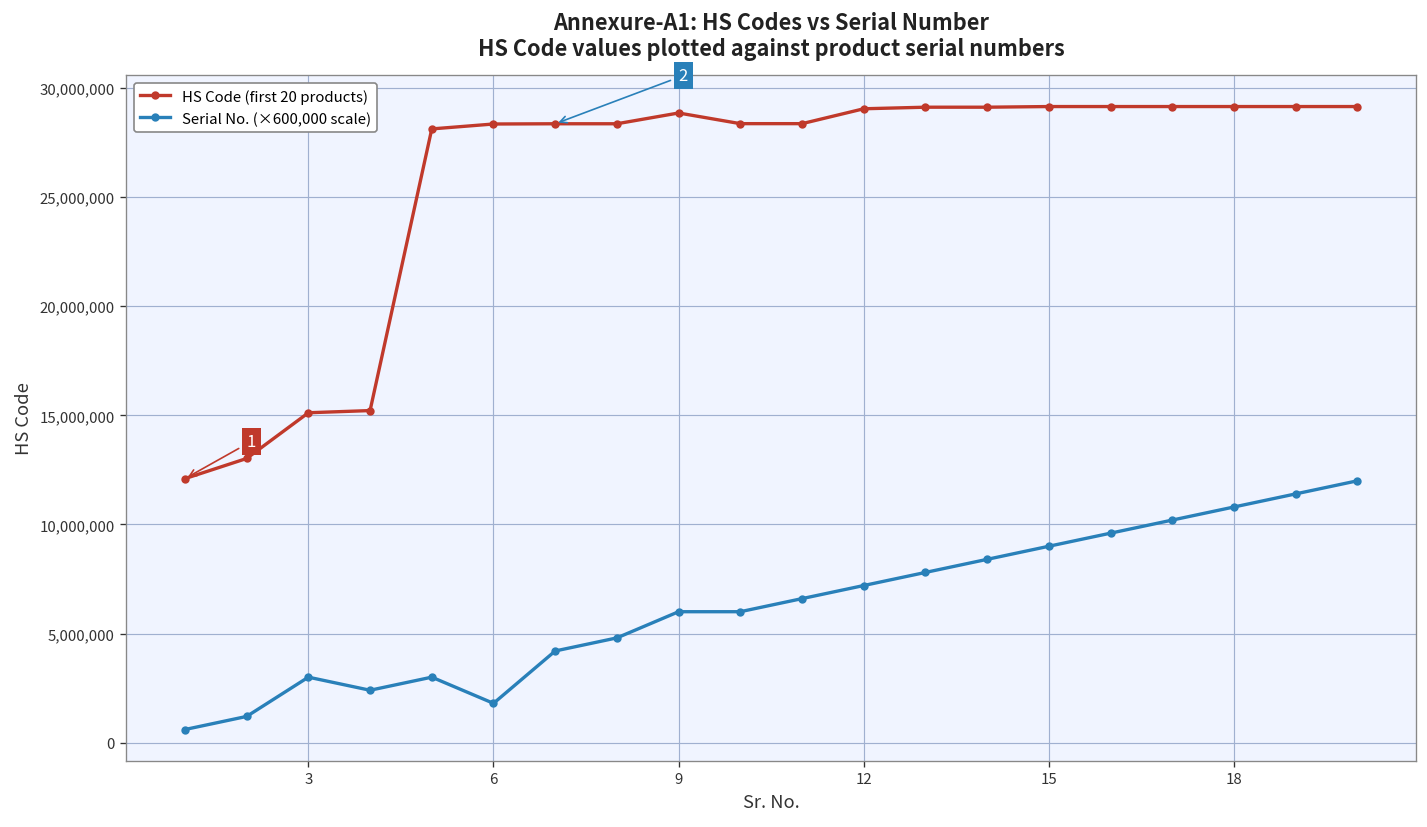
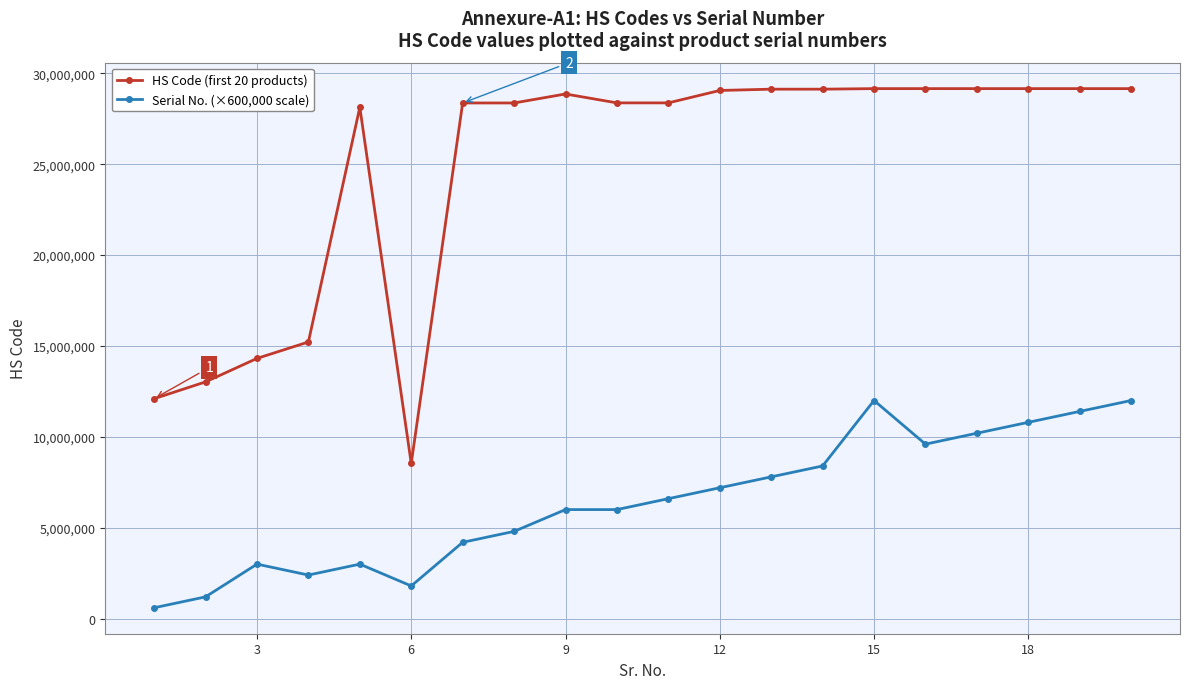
  {
    "HS Code (first 20 products)": {
-     "3": "15,100,000",
-     "6": "28,400,000",
+     "3": "14,300,000",
+     "6": "8,500,000",
      "9": "28,900,000",
      "12": "29,100,000",
      "15": "29,200,000",
      "18": "29,200,000"
    },
    "Serial No. (×600,000 scale)": {
      "3": "3,000,000",
      "6": "1,800,000",
      "9": "6,000,000",
      "12": "7,200,000",
-     "15": "9,000,000",
+     "15": "12,000,000",
      "18": "10,800,000"
    }
  }
